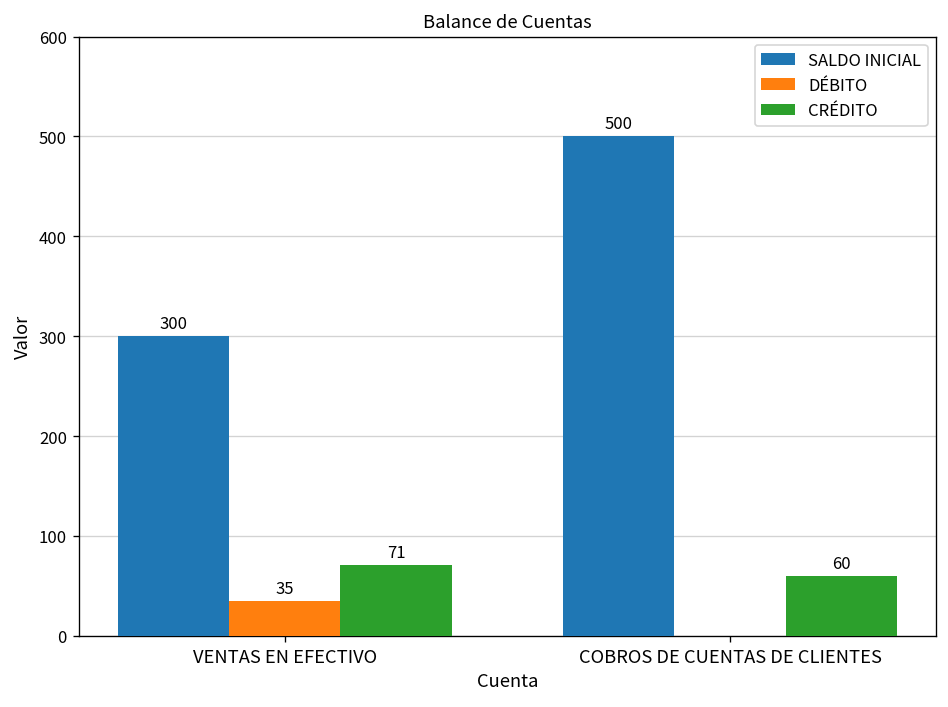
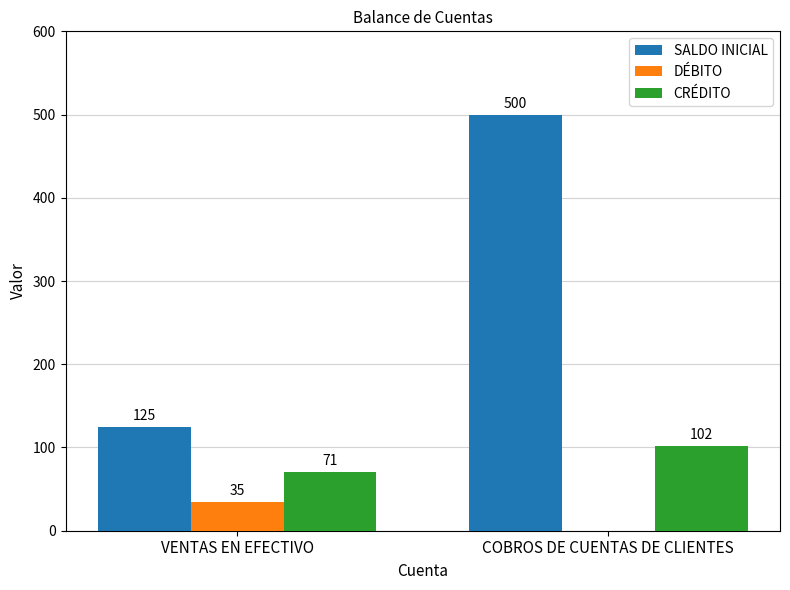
  {
    "SALDO INICIAL": {
-     "VENTAS EN EFECTIVO": 300,
+     "VENTAS EN EFECTIVO": 125,
      "COBROS DE CUENTAS DE CLIENTES": 500
    },
    "DÉBITO": {
      "VENTAS EN EFECTIVO": 35
    },
    "CRÉDITO": {
      "VENTAS EN EFECTIVO": 71,
-     "COBROS DE CUENTAS DE CLIENTES": 60
+     "COBROS DE CUENTAS DE CLIENTES": 102
    }
  }
